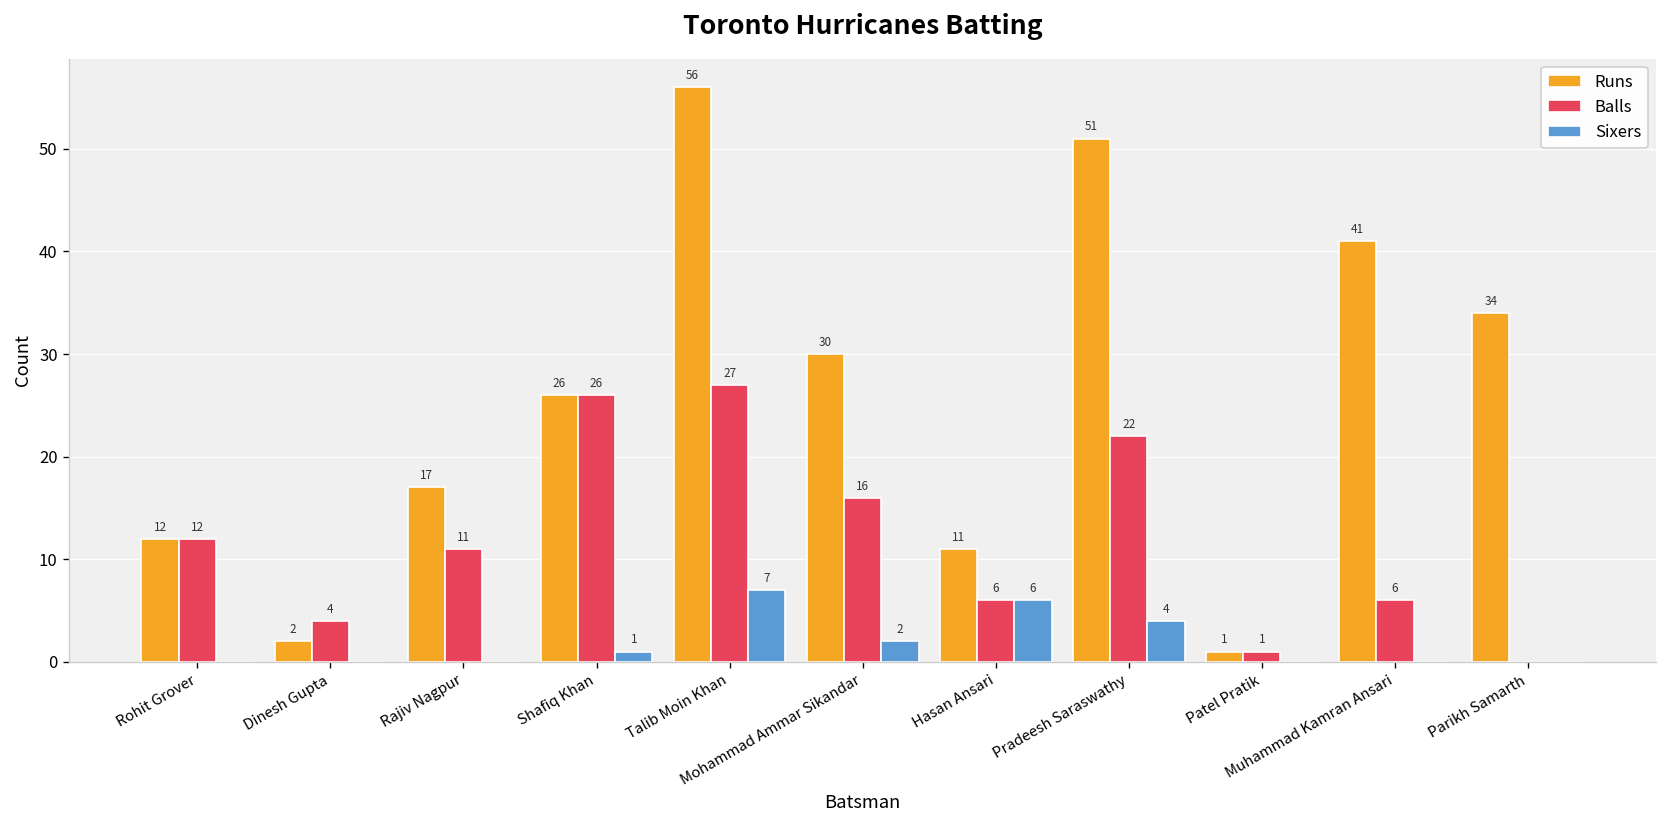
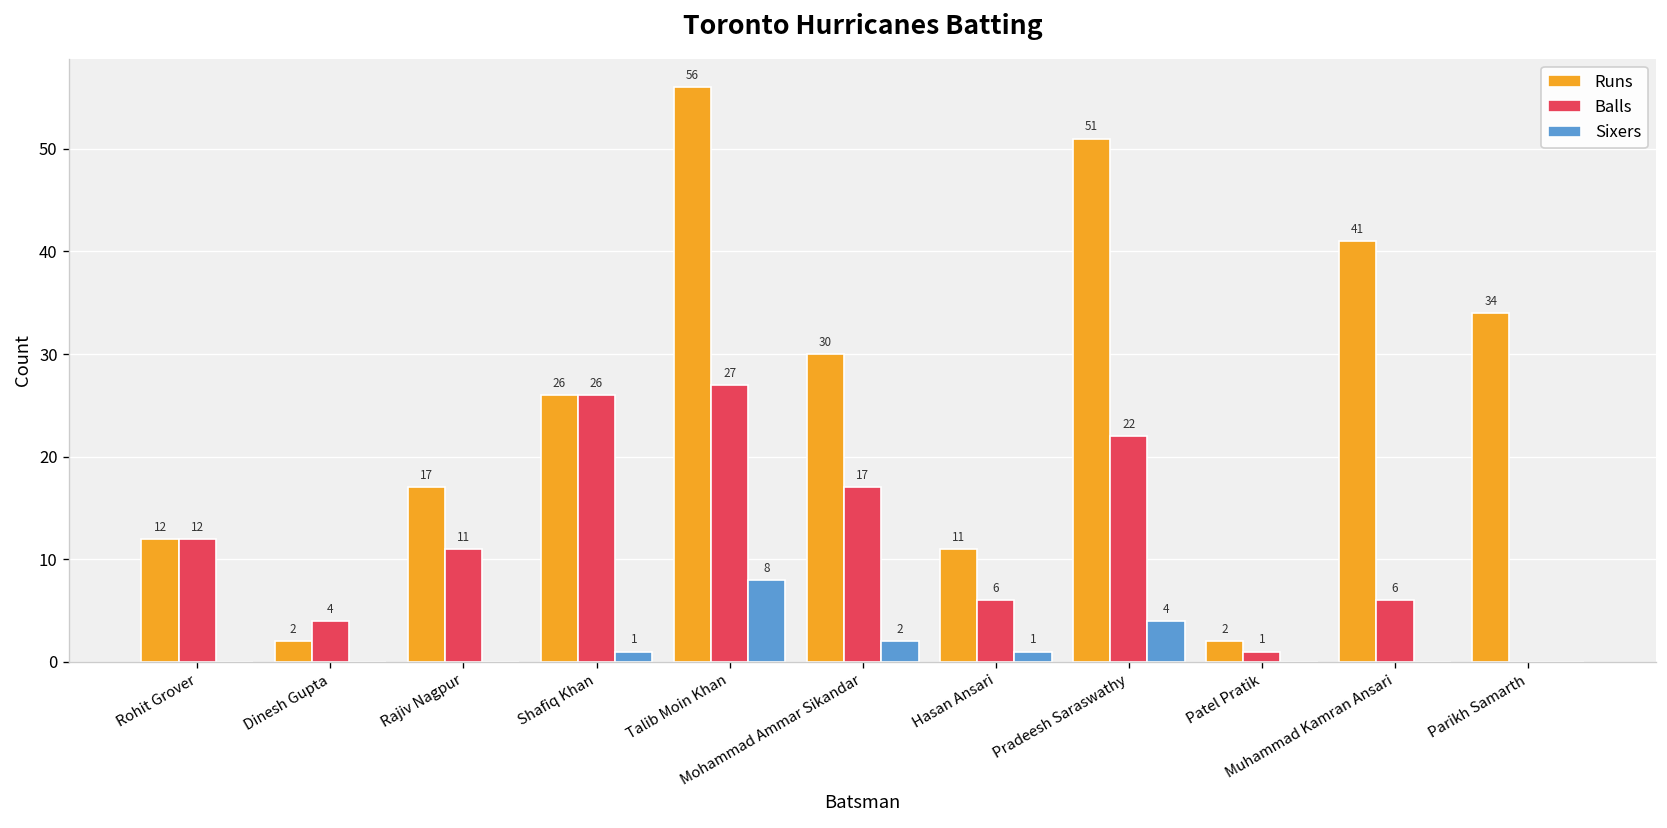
  {
    "Runs": {
      "Rohit Grover": 12,
      "Dinesh Gupta": 2,
      "Rajiv Nagpur": 17,
      "Shafiq Khan": 26,
      "Talib Moin Khan": 56,
      "Mohammad Ammar Sikandar": 30,
      "Hasan Ansari": 11,
      "Pradeesh Saraswathy": 51,
-     "Patel Pratik": 1,
+     "Patel Pratik": 2,
      "Muhammad Kamran Ansari": 41,
      "Parikh Samarth": 34
    },
    "Balls": {
      "Rohit Grover": 12,
      "Dinesh Gupta": 4,
      "Rajiv Nagpur": 11,
      "Shafiq Khan": 26,
      "Talib Moin Khan": 27,
-     "Mohammad Ammar Sikandar": 16,
+     "Mohammad Ammar Sikandar": 17,
      "Hasan Ansari": 6,
      "Pradeesh Saraswathy": 22,
      "Patel Pratik": 1,
      "Muhammad Kamran Ansari": 6
    },
    "Sixers": {
      "Shafiq Khan": 1,
-     "Talib Moin Khan": 7,
+     "Talib Moin Khan": 8,
      "Mohammad Ammar Sikandar": 2,
-     "Hasan Ansari": 6,
+     "Hasan Ansari": 1,
      "Pradeesh Saraswathy": 4
    }
  }
